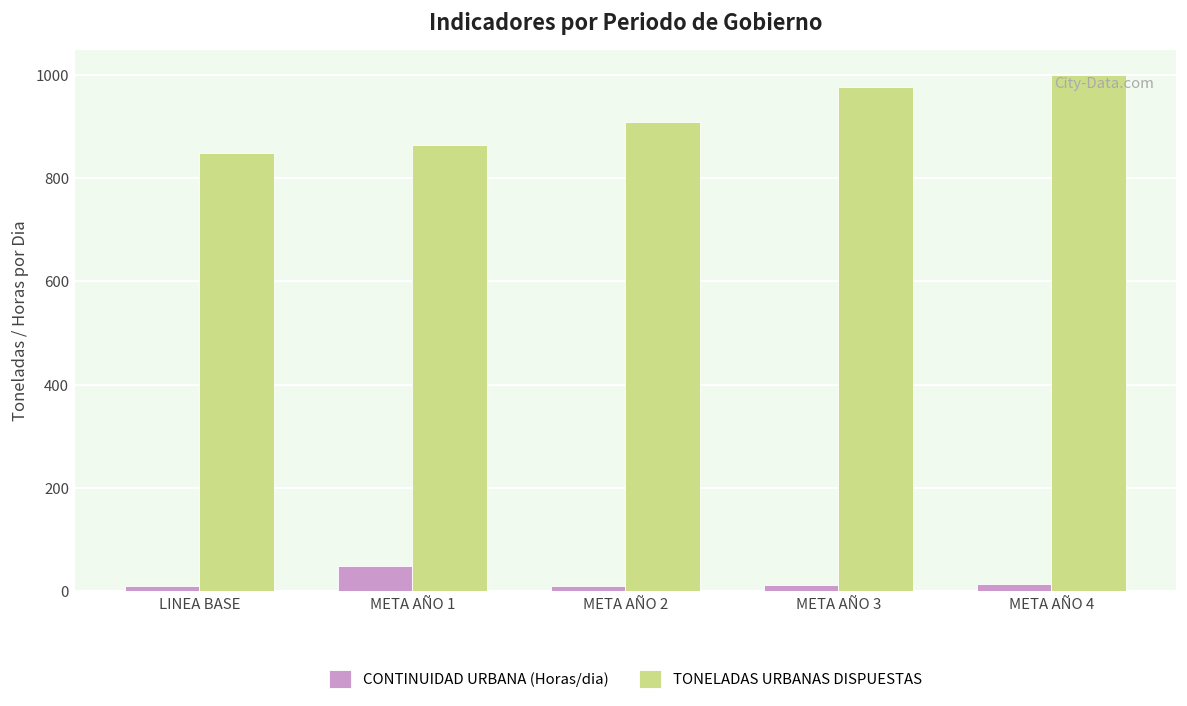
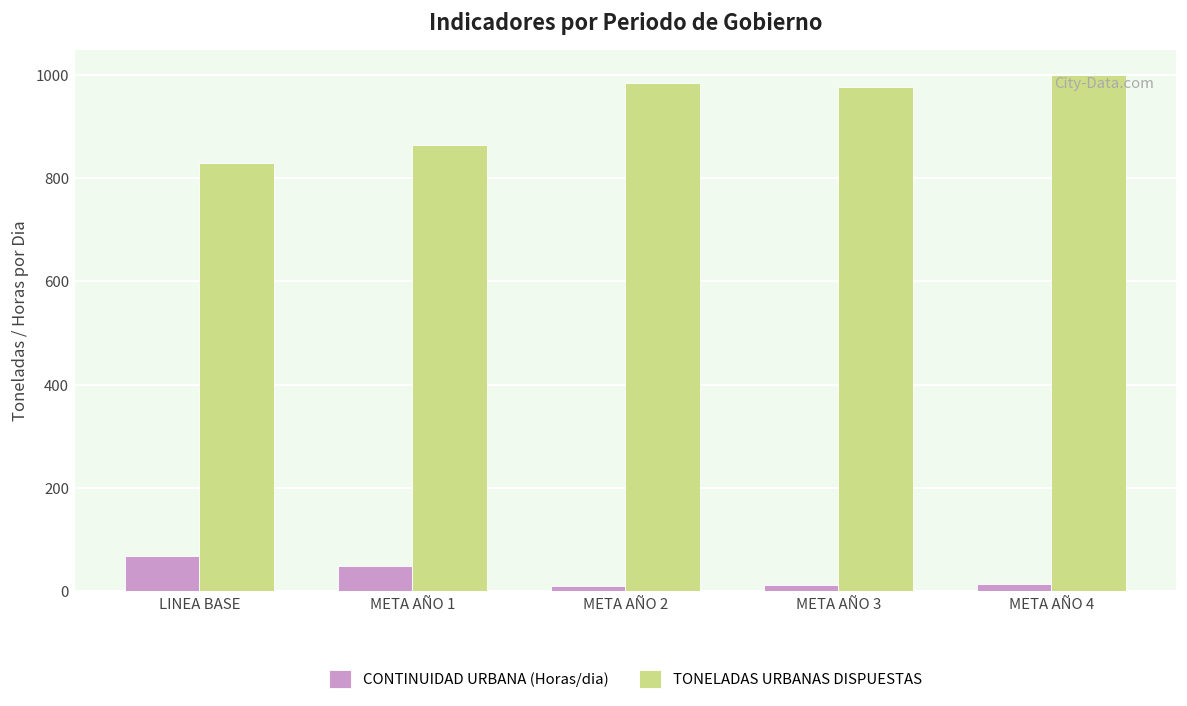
  {
    "CONTINUIDAD URBANA (Horas/dia)": {
-     "LINEA BASE": 10,
+     "LINEA BASE": 70,
      "META AÑO 1": 50,
      "META AÑO 2": 10,
      "META AÑO 3": 10,
      "META AÑO 4": 10
    },
    "TONELADAS URBANAS DISPUESTAS": {
-     "LINEA BASE": 850,
+     "LINEA BASE": 830,
      "META AÑO 1": 870,
-     "META AÑO 2": 910,
+     "META AÑO 2": 990,
      "META AÑO 3": 980,
      "META AÑO 4": 1000
    }
  }
